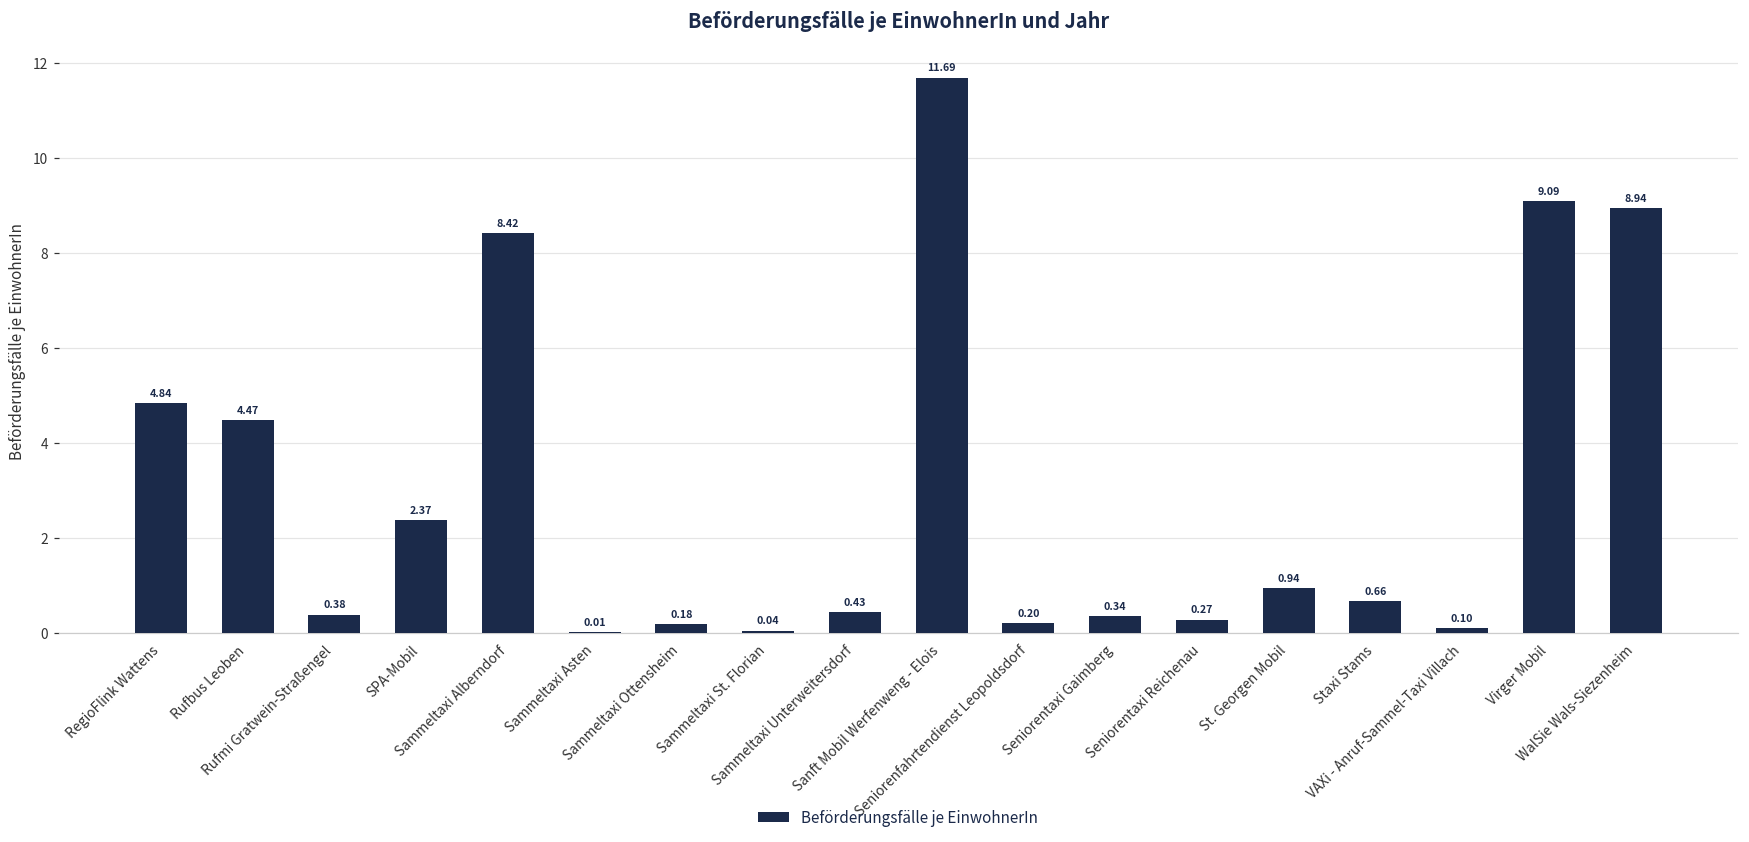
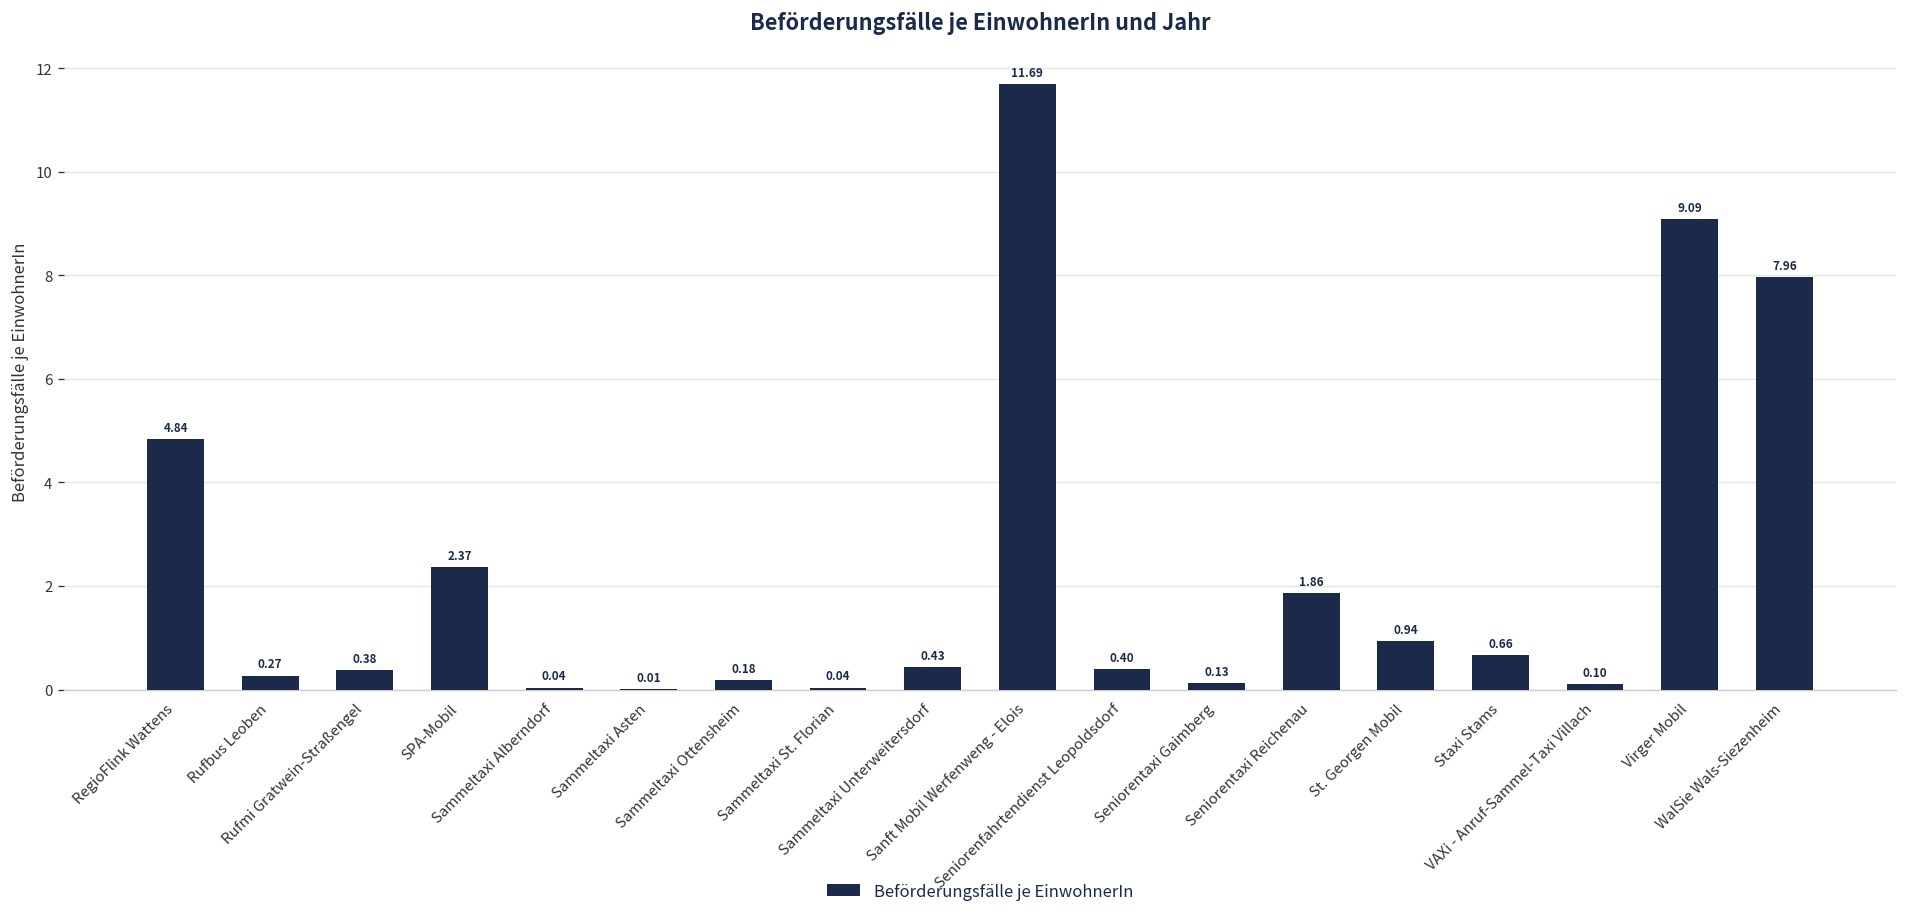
  {
    "RegioFlink Wattens": 4.84,
-   "Rufbus Leoben": 4.47,
+   "Rufbus Leoben": 0.27,
    "Rufmi Gratwein-Straßengel": 0.38,
    "SPA-Mobil": 2.37,
-   "Sammeltaxi Alberndorf": 8.42,
+   "Sammeltaxi Alberndorf": 0.04,
    "Sammeltaxi Asten": 0.01,
    "Sammeltaxi Ottensheim": 0.18,
    "Sammeltaxi St. Florian": 0.04,
    "Sammeltaxi Unterweitersdorf": 0.43,
    "Sanft Mobil Werfenweng - Elois": 11.69,
-   "Seniorenfahrtendienst Leopoldsdorf": 0.20,
-   "Seniorentaxi Gaimberg": 0.34,
-   "Seniorentaxi Reichenau": 0.27,
+   "Seniorenfahrtendienst Leopoldsdorf": 0.40,
+   "Seniorentaxi Gaimberg": 0.13,
+   "Seniorentaxi Reichenau": 1.86,
    "St. Georgen Mobil": 0.94,
    "Staxi Stams": 0.66,
    "VAXi - Anruf-Sammel-Taxi Villach": 0.10,
    "Virger Mobil": 9.09,
-   "WalSie Wals-Siezenheim": 8.94
+   "WalSie Wals-Siezenheim": 7.96
  }
